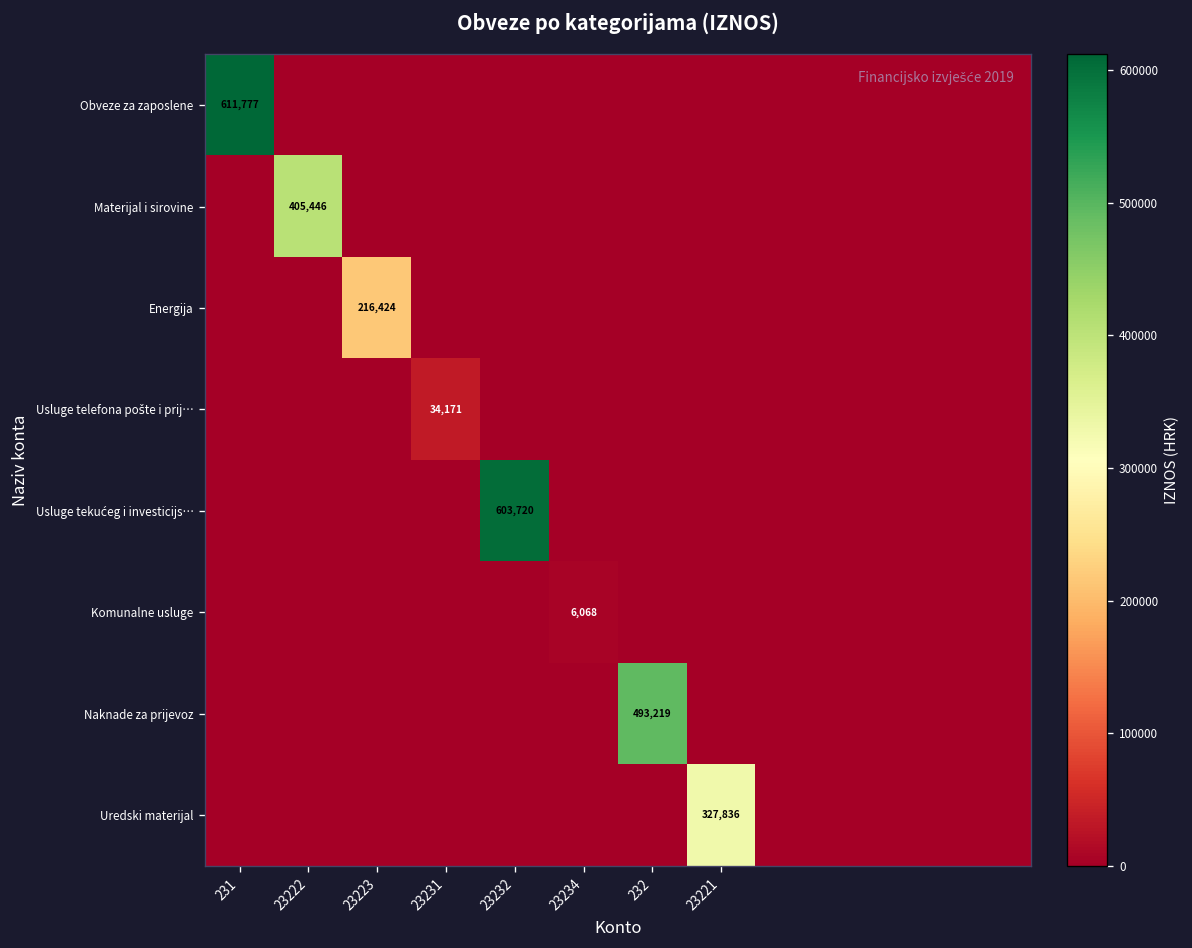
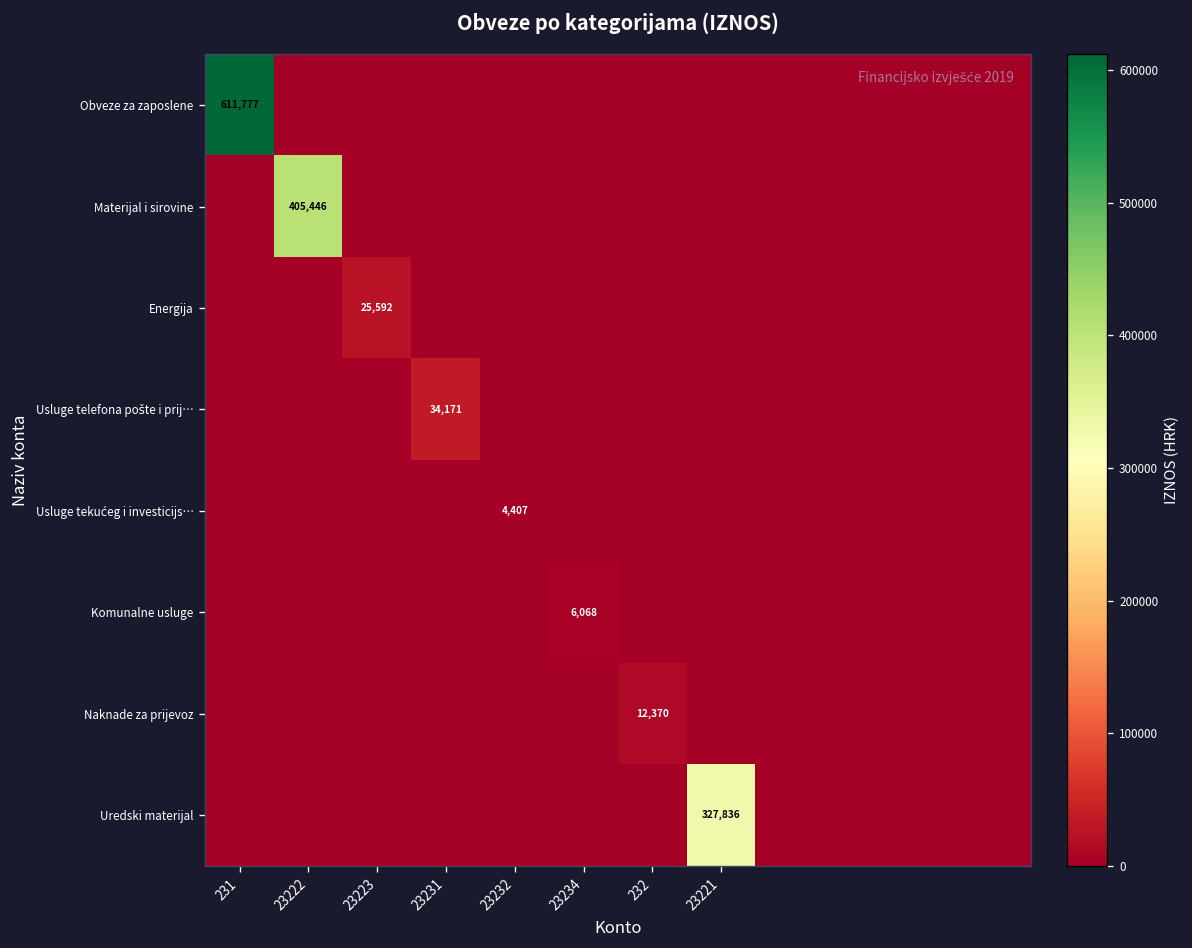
  {
    "Obveze za zaposlene": {
      "231": "611,777"
    },
    "Materijal i sirovine": {
      "23222": "405,446"
    },
    "Energija": {
-     "23223": "216,424"
+     "23223": "25,592"
    },
    "Usluge telefona pošte i prij…": {
      "23231": "34,171"
    },
    "Usluge tekućeg i investicijs…": {
-     "23232": "603,720"
+     "23232": "4,407"
    },
    "Komunalne usluge": {
      "23234": "6,068"
    },
    "Naknade za prijevoz": {
-     "232": "493,219"
+     "232": "12,370"
    },
    "Uredski materijal": {
      "23221": "327,836"
    }
  }
